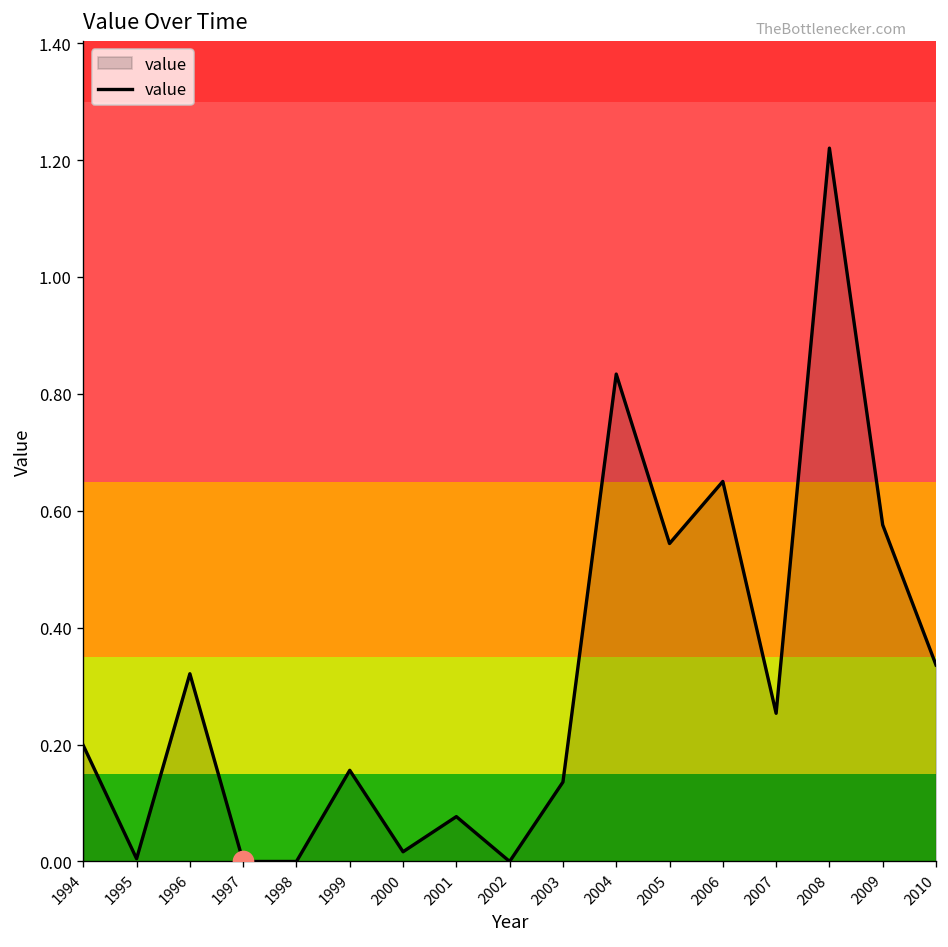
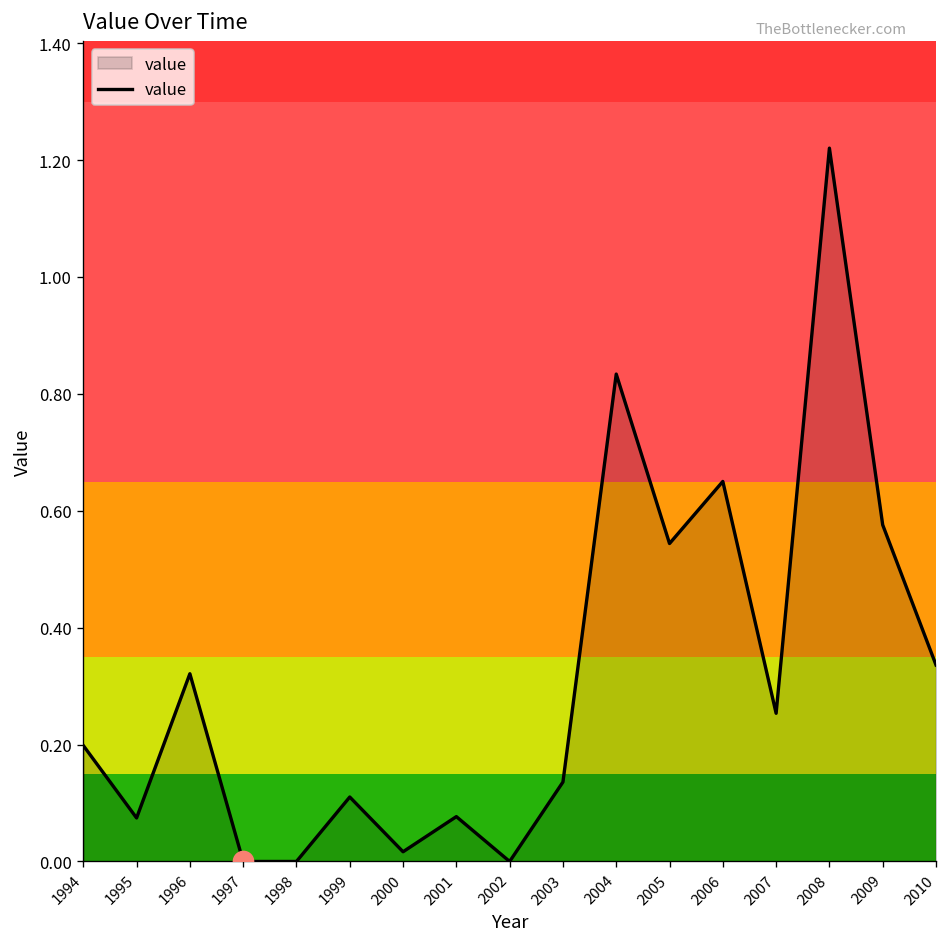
  {
    "value": {
      "1994": 0.20,
-     "1995": 0.00,
+     "1995": 0.07,
      "1996": 0.32,
      "1998": 0.00,
-     "1999": 0.16,
+     "1999": 0.11,
      "2000": 0.02,
      "2001": 0.08,
      "2002": 0.00,
      "2003": 0.14,
      "2004": 0.83,
      "2005": 0.54,
      "2006": 0.65,
      "2007": 0.25,
      "2008": 1.22,
      "2009": 0.58,
      "2010": 0.34
    }
  }
